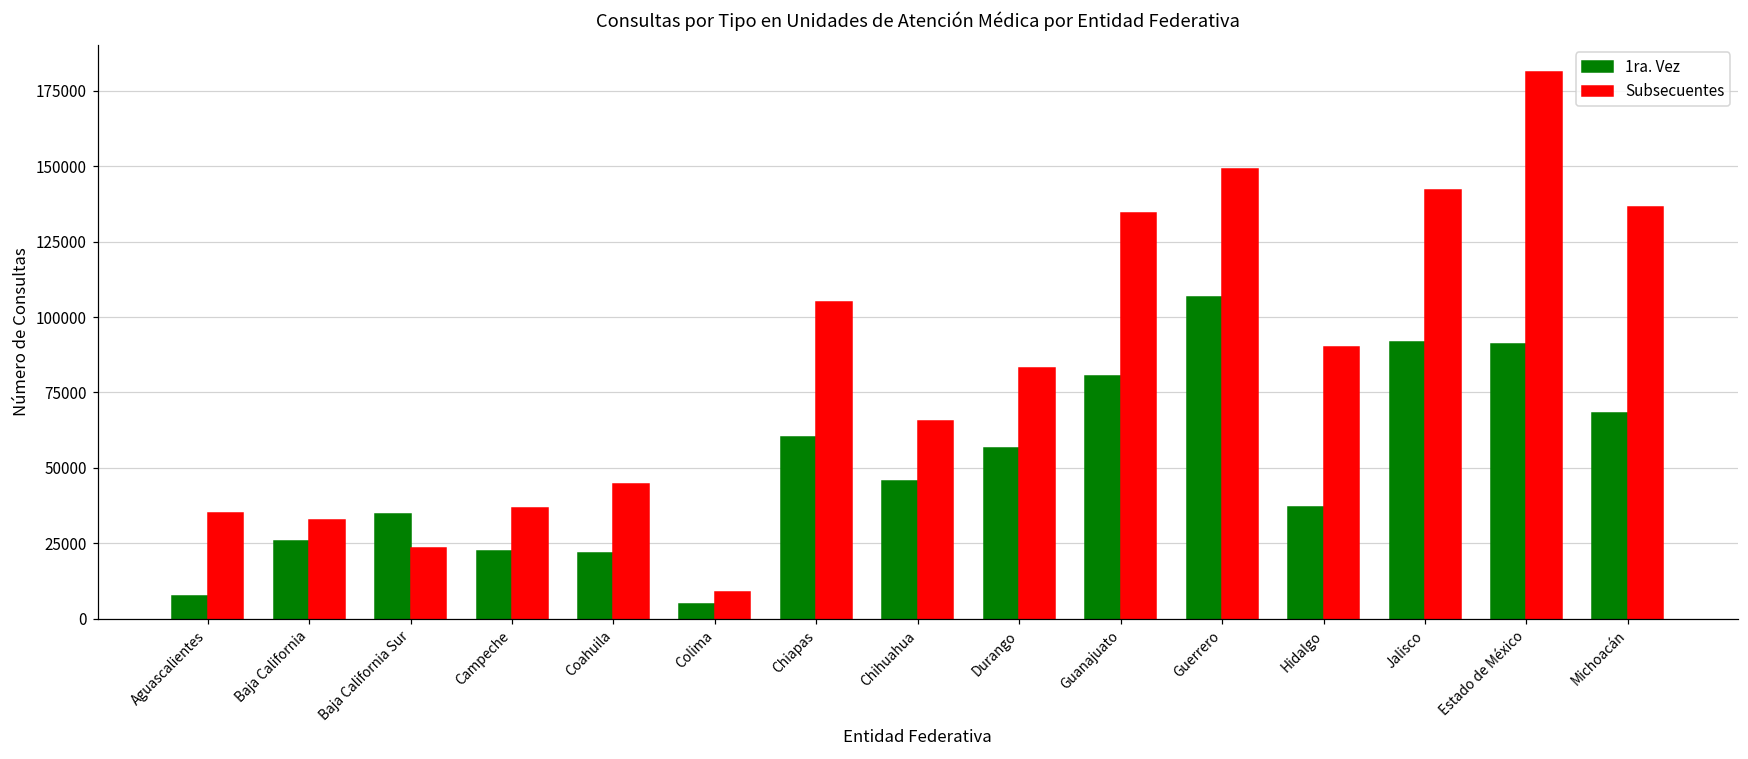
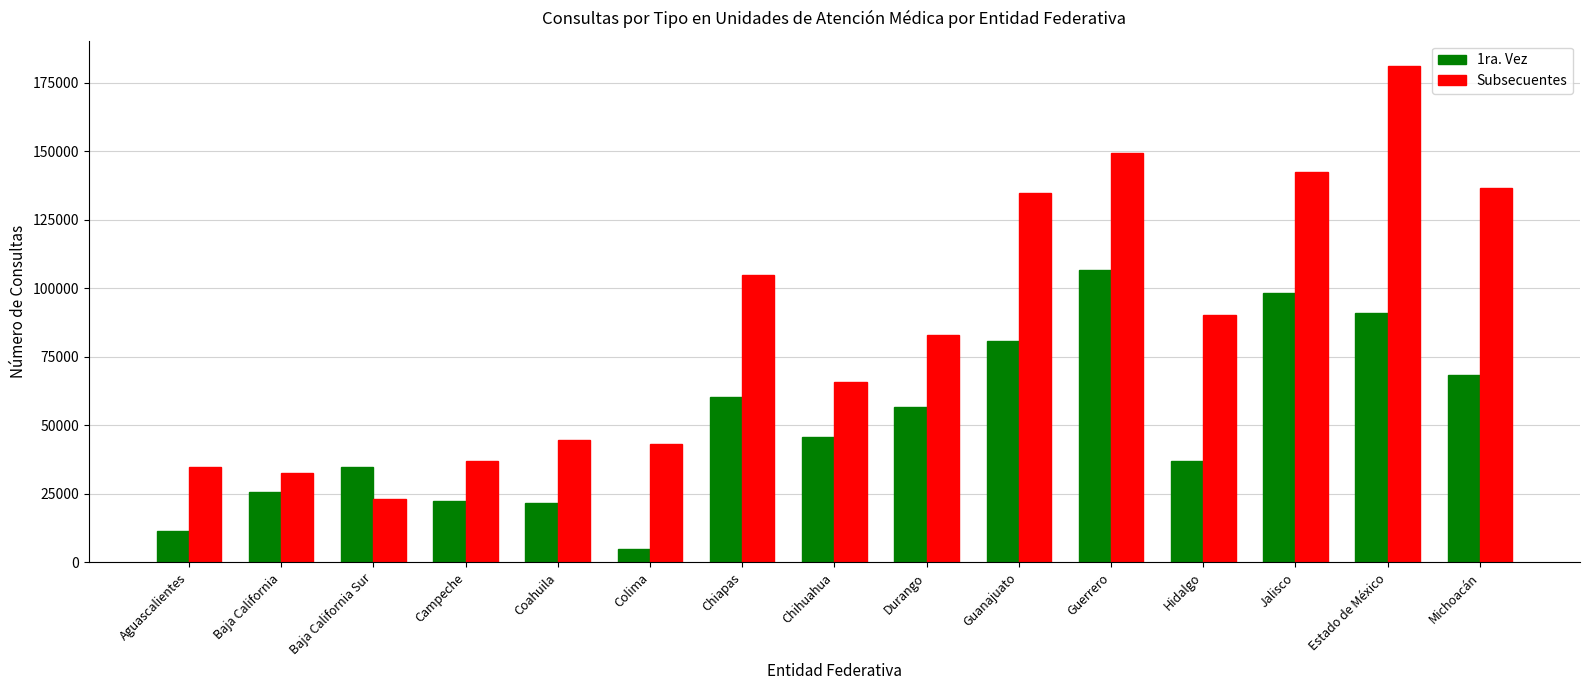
  {
    "1ra. Vez": {
-     "Aguascalientes": 7000,
+     "Aguascalientes": 12000,
      "Baja California": 26000,
      "Baja California Sur": 35000,
      "Campeche": 22000,
      "Coahuila": 22000,
      "Colima": 5000,
      "Chiapas": 60000,
      "Chihuahua": 46000,
      "Durango": 57000,
      "Guanajuato": 81000,
      "Guerrero": 107000,
      "Hidalgo": 37000,
-     "Jalisco": 92000,
+     "Jalisco": 98000,
      "Estado de México": 91000,
      "Michoacán": 68000
    },
    "Subsecuentes": {
      "Aguascalientes": 35000,
      "Baja California": 33000,
      "Baja California Sur": 23000,
      "Campeche": 37000,
      "Coahuila": 45000,
-     "Colima": 9000,
+     "Colima": 43000,
      "Chiapas": 105000,
      "Chihuahua": 66000,
      "Durango": 83000,
      "Guanajuato": 135000,
      "Guerrero": 149000,
      "Hidalgo": 90000,
      "Jalisco": 142000,
      "Estado de México": 181000,
      "Michoacán": 136000
    }
  }
